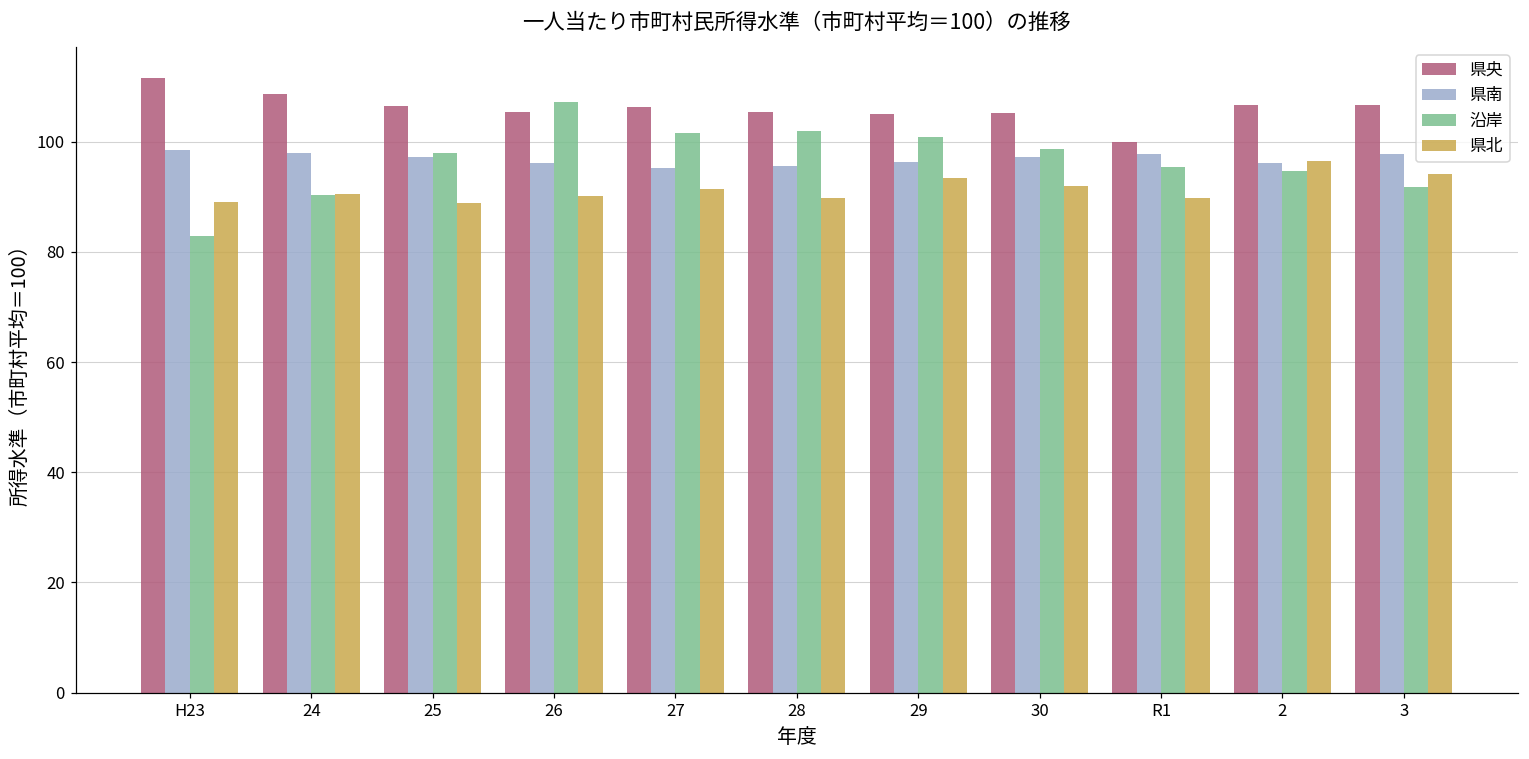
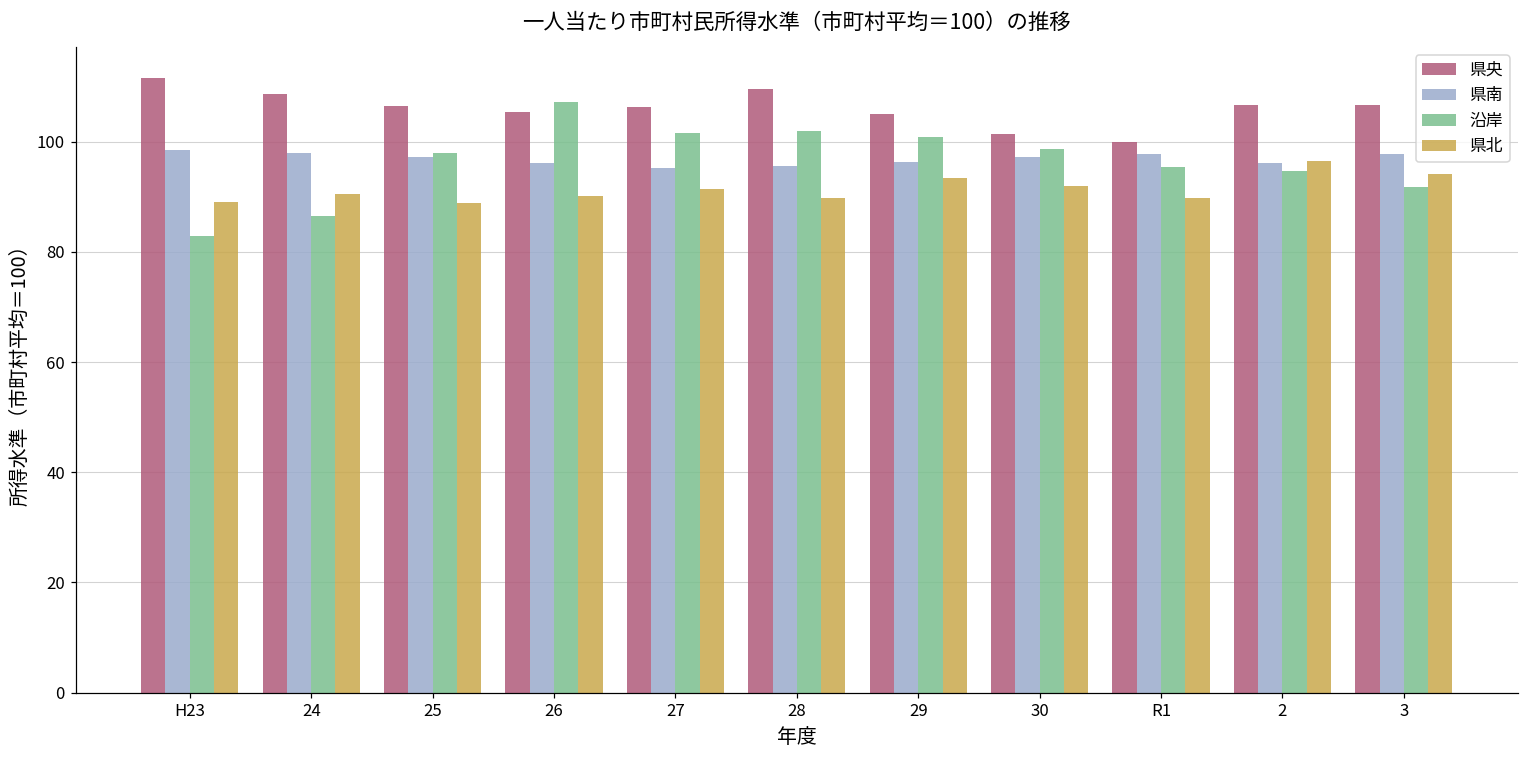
  {
    "県央": {
      "H23": 112,
      "24": 109,
      "25": 107,
      "26": 105,
      "27": 106,
-     "28": 105,
+     "28": 110,
      "29": 105,
-     "30": 105,
+     "30": 101,
      "R1": 100,
      "2": 107,
      "3": 107
    },
    "県南": {
      "H23": 99,
      "24": 98,
      "25": 97,
      "26": 96,
      "27": 95,
      "28": 96,
      "29": 96,
      "30": 97,
      "R1": 98,
      "2": 96,
      "3": 98
    },
    "沿岸": {
      "H23": 83,
-     "24": 90,
+     "24": 87,
      "25": 98,
      "26": 107,
      "27": 102,
      "28": 102,
      "29": 101,
      "30": 99,
      "R1": 95,
      "2": 95,
      "3": 92
    },
    "県北": {
      "H23": 89,
      "24": 91,
      "25": 89,
      "26": 90,
      "27": 91,
      "28": 90,
      "29": 93,
      "30": 92,
      "R1": 90,
      "2": 96,
      "3": 94
    }
  }
